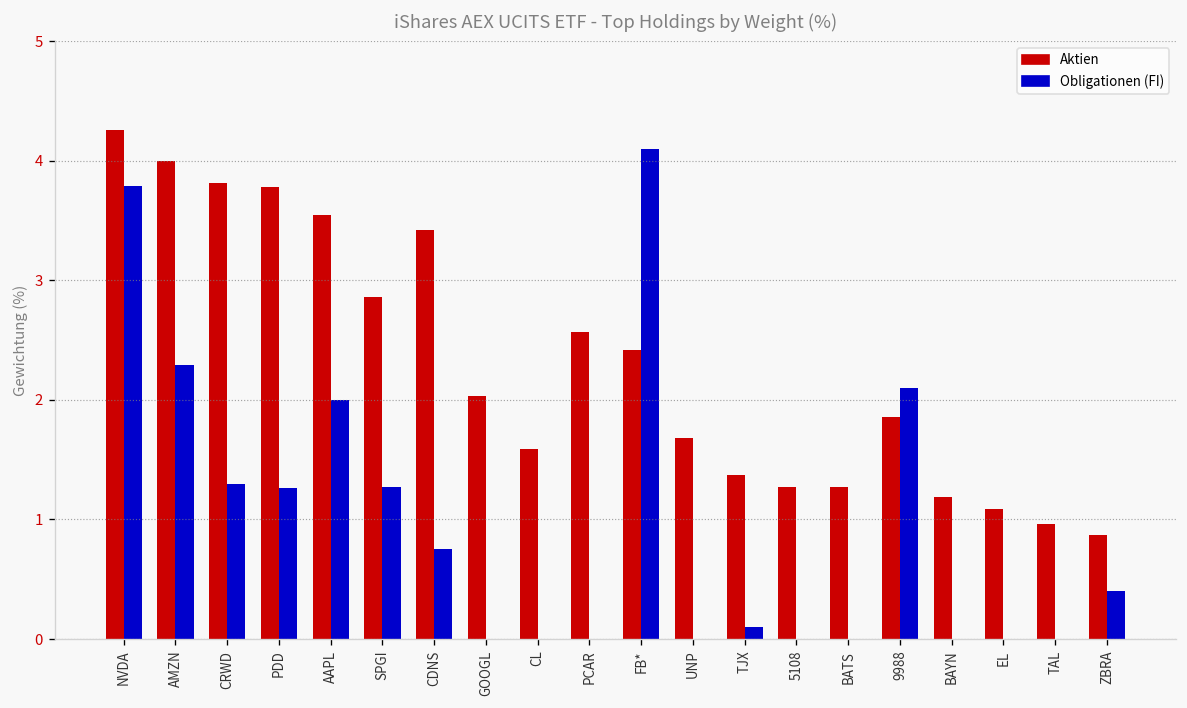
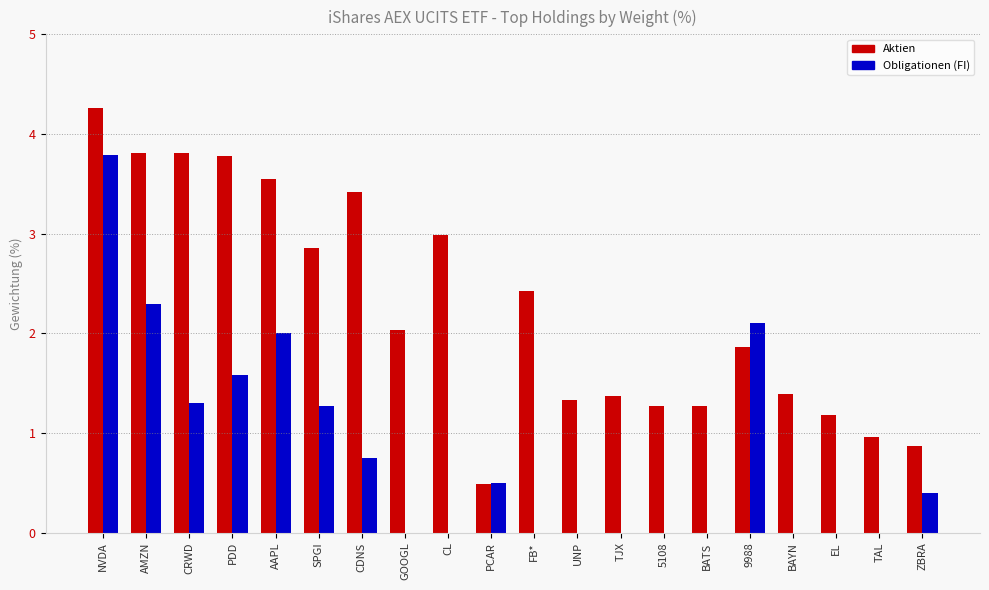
  {
    "Aktien": {
      "NVDA": 4.3,
-     "AMZN": 4.0,
+     "AMZN": 3.8,
      "CRWD": 3.8,
      "PDD": 3.8,
      "AAPL": 3.6,
      "SPGI": 2.9,
      "CDNS": 3.4,
      "GOOGL": 2.0,
-     "CL": 1.6,
-     "PCAR": 2.6,
+     "CL": 3.0,
+     "PCAR": 0.5,
      "FB*": 2.4,
-     "UNP": 1.7,
+     "UNP": 1.3,
      "TJX": 1.4,
      "5108": 1.3,
      "BATS": 1.3,
      "9988": 1.9,
-     "BAYN": 1.2,
-     "EL": 1.1,
+     "BAYN": 1.4,
+     "EL": 1.2,
      "TAL": 1.0,
      "ZBRA": 0.9
    },
    "Obligationen (FI)": {
      "NVDA": 3.8,
      "AMZN": 2.3,
      "CRWD": 1.3,
-     "PDD": 1.3,
+     "PDD": 1.6,
      "AAPL": 2.0,
      "SPGI": 1.3,
      "CDNS": 0.8,
      "GOOGL": 0.0,
      "CL": 0.0,
-     "PCAR": 0.0,
-     "FB*": 4.1,
+     "PCAR": 0.5,
+     "FB*": 0.0,
      "UNP": 0.0,
-     "TJX": 0.1,
+     "TJX": 0.0,
      "5108": 0.0,
      "BATS": 0.0,
      "9988": 2.1,
      "BAYN": 0.0,
      "EL": 0.0,
      "TAL": 0.0,
      "ZBRA": 0.4
    }
  }
